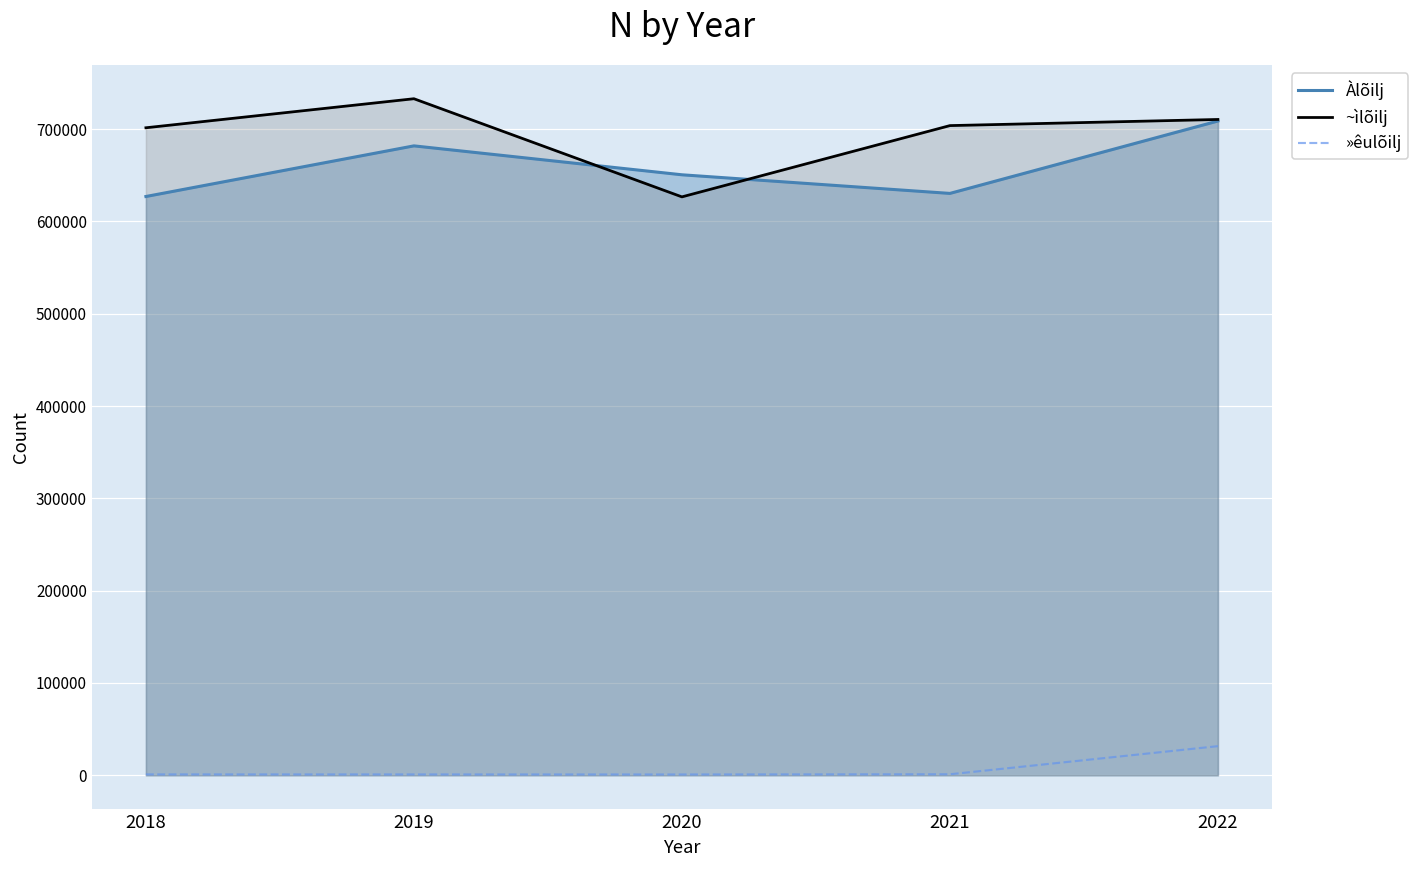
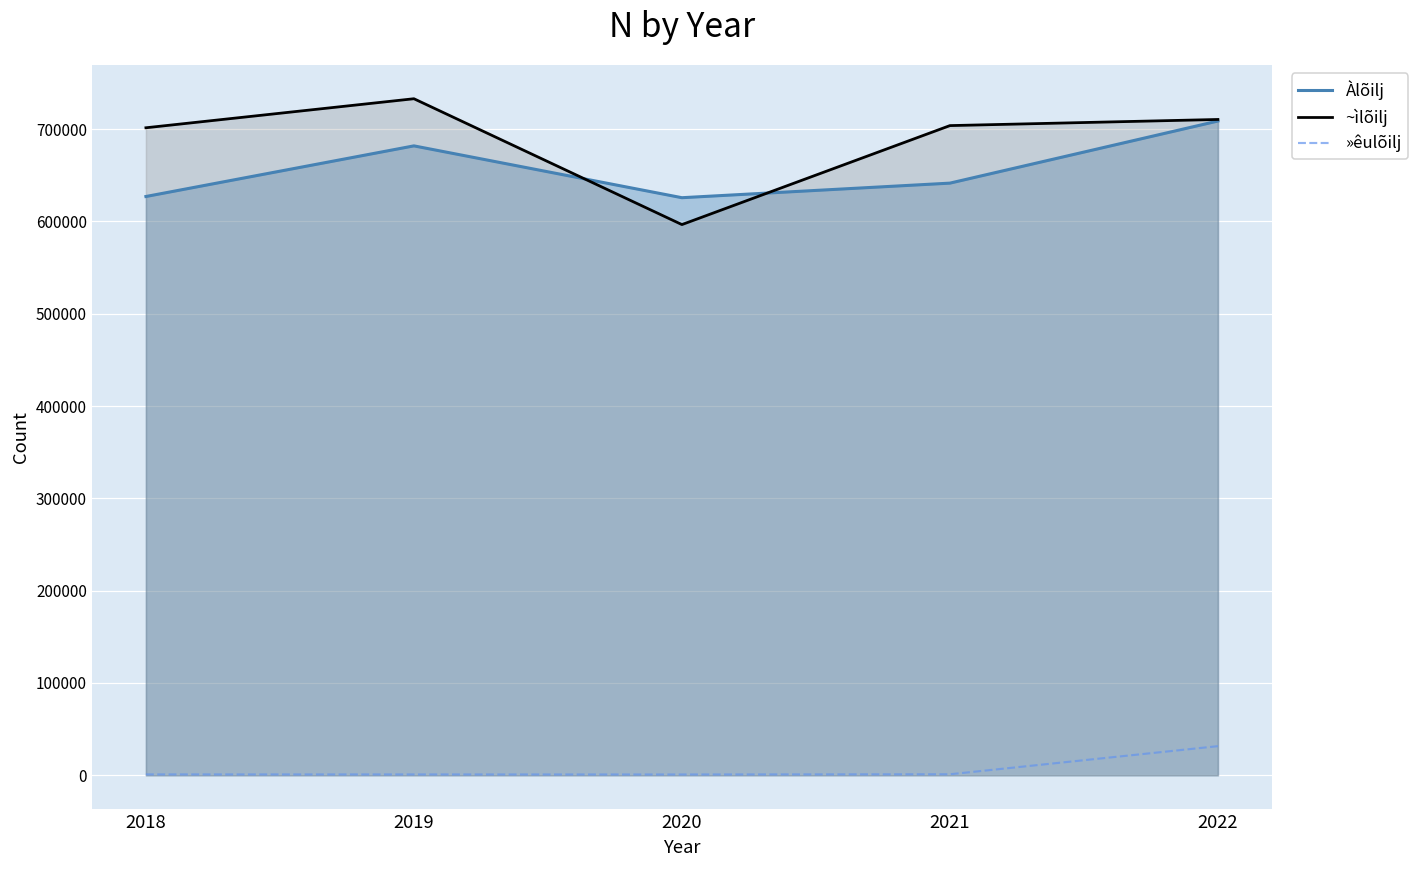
  {
    "Àlõilj": {
      "2018": 630000,
      "2019": 680000,
-     "2020": 650000,
-     "2021": 630000
+     "2020": 630000,
+     "2021": 640000
    },
    "~ìlõilj": {
      "2018": 700000,
      "2019": 730000,
-     "2020": 630000,
+     "2020": 600000,
      "2021": 700000
    },
    "»êulõilj": {
      "2018": 0,
      "2019": 0,
      "2020": 0,
      "2021": 0,
      "2022": 30000
    }
  }
